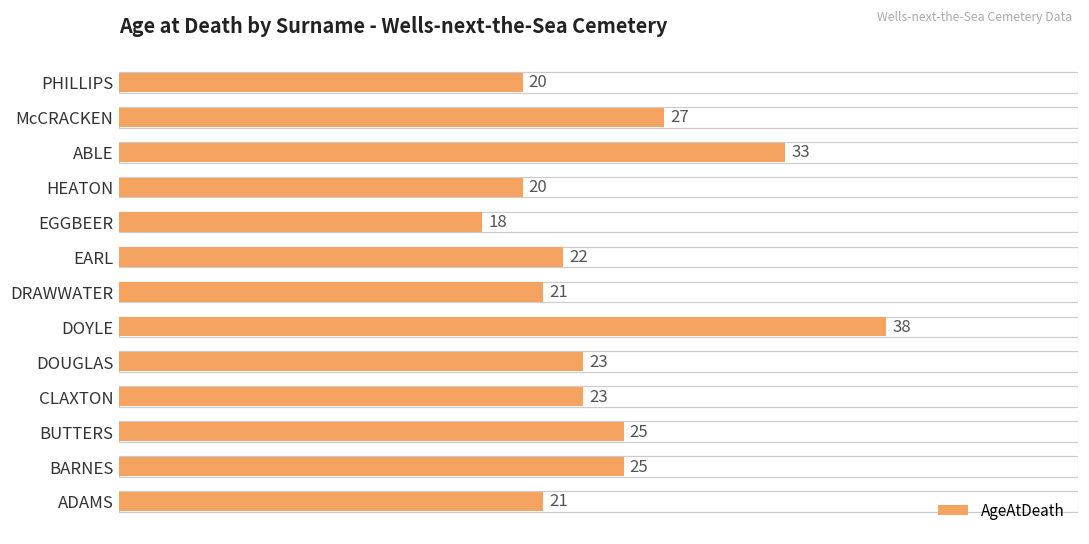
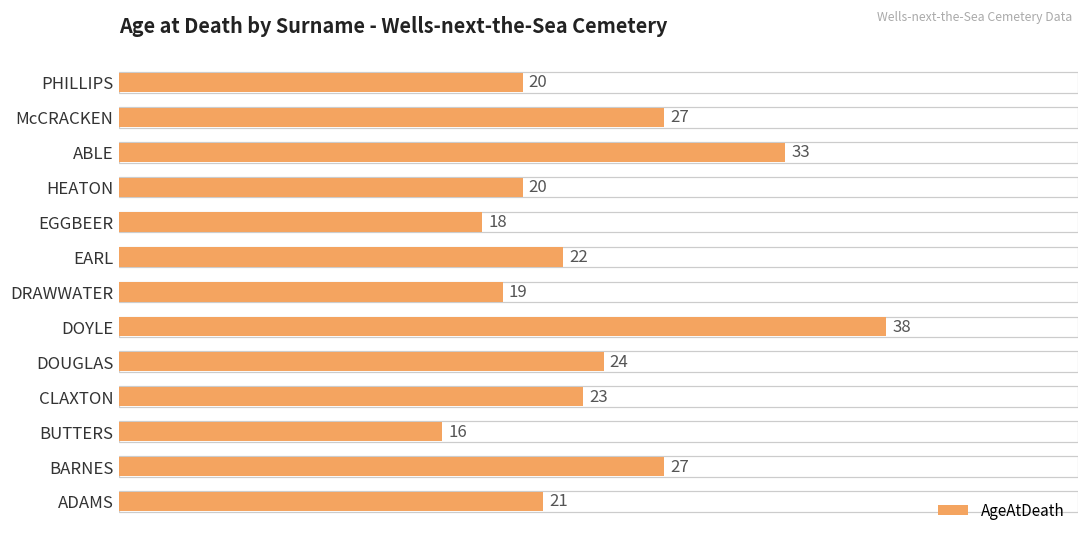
  {
    "PHILLIPS": 20,
    "McCRACKEN": 27,
    "ABLE": 33,
    "HEATON": 20,
    "EGGBEER": 18,
    "EARL": 22,
-   "DRAWWATER": 21,
+   "DRAWWATER": 19,
    "DOYLE": 38,
-   "DOUGLAS": 23,
+   "DOUGLAS": 24,
    "CLAXTON": 23,
-   "BUTTERS": 25,
-   "BARNES": 25,
+   "BUTTERS": 16,
+   "BARNES": 27,
    "ADAMS": 21
  }
